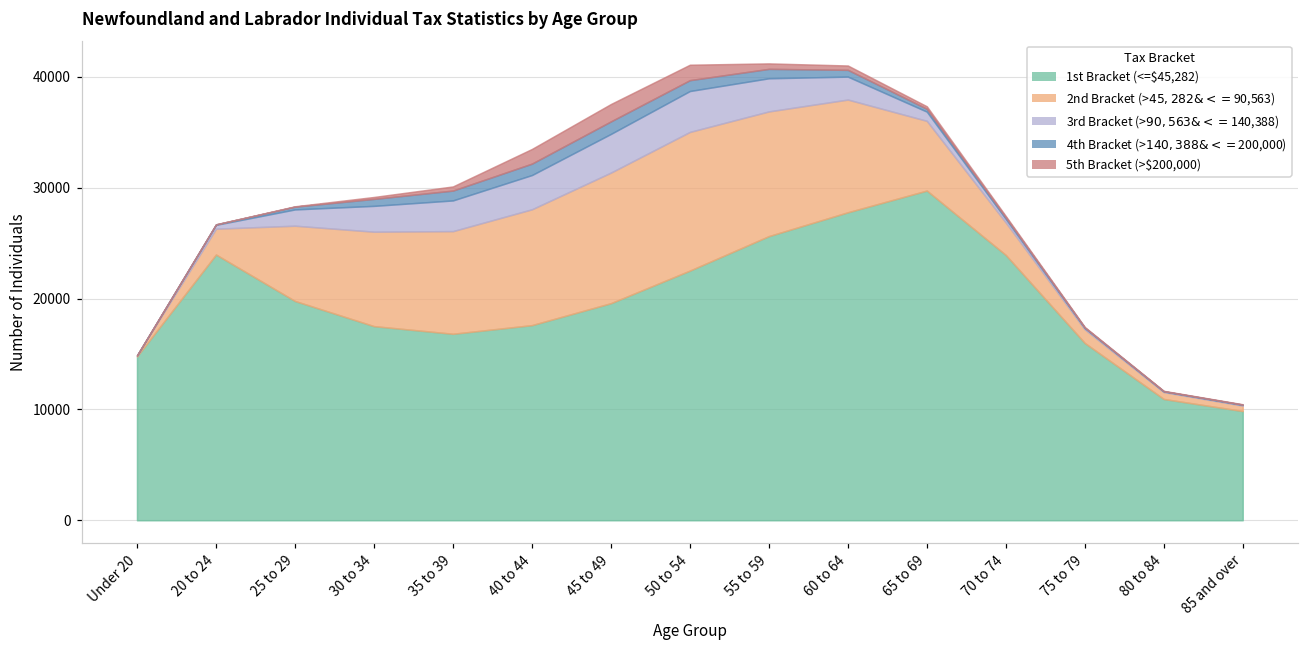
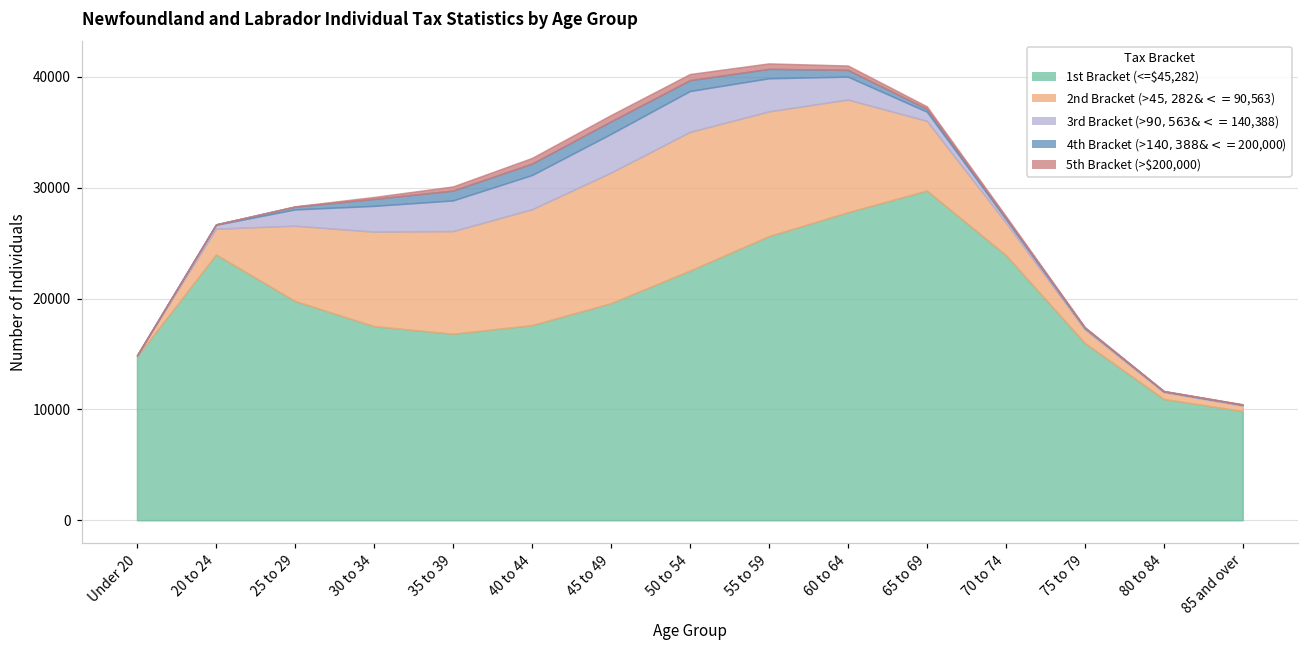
  {
    "5th Bracket (>$200,000)": {
      "35 to 39": 400,
-     "40 to 44": 1300,
-     "45 to 49": 1600,
-     "50 to 54": 1400,
+     "40 to 44": 500,
+     "45 to 49": 600,
+     "50 to 54": 600,
      "55 to 59": 500,
      "60 to 64": 400
    }
  }
